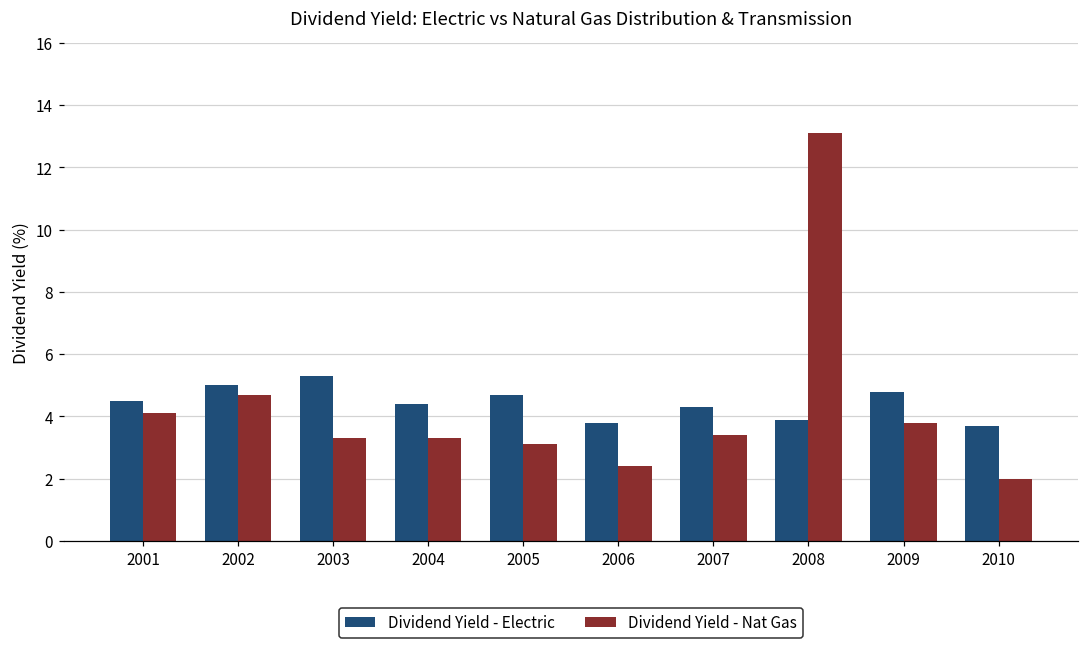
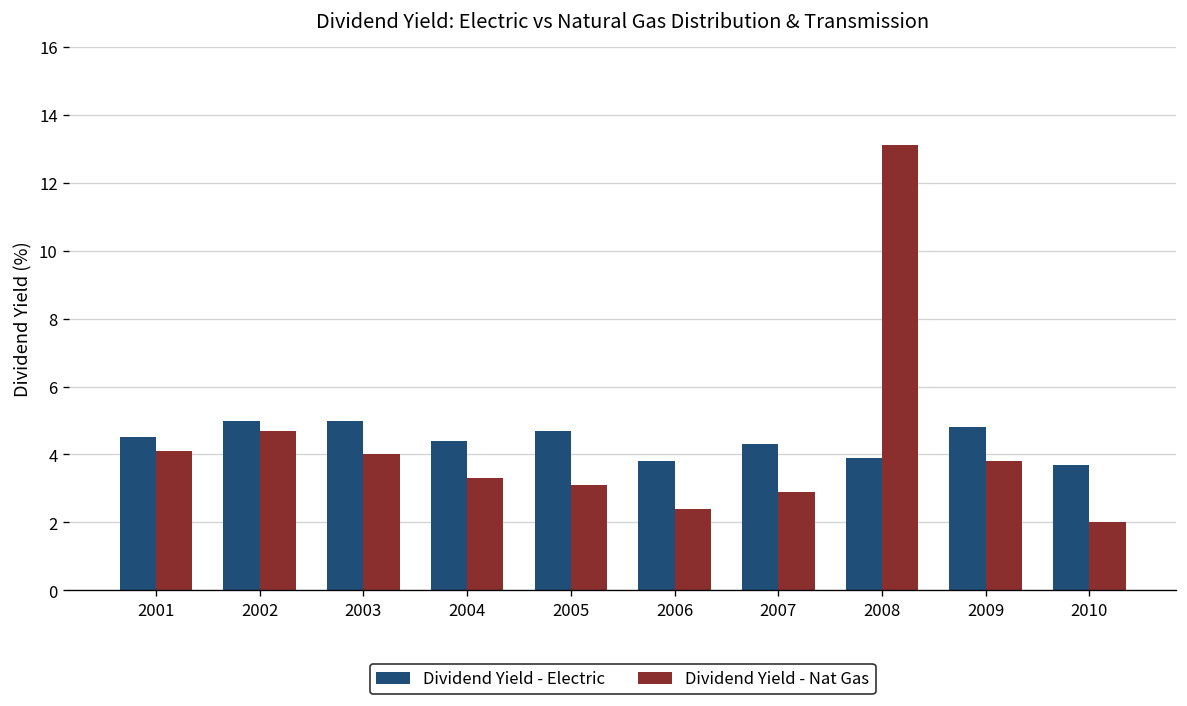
  {
    "Dividend Yield - Electric": {
      "2001": 4.5,
      "2002": 5.0,
-     "2003": 5.3,
+     "2003": 5.0,
      "2004": 4.4,
      "2005": 4.7,
      "2006": 3.8,
      "2007": 4.3,
      "2008": 3.9,
      "2009": 4.8,
      "2010": 3.7
    },
    "Dividend Yield - Nat Gas": {
      "2001": 4.1,
      "2002": 4.7,
-     "2003": 3.3,
+     "2003": 4.0,
      "2004": 3.3,
      "2005": 3.1,
      "2006": 2.4,
-     "2007": 3.4,
+     "2007": 2.9,
      "2008": 13.1,
      "2009": 3.8,
      "2010": 2.0
    }
  }
